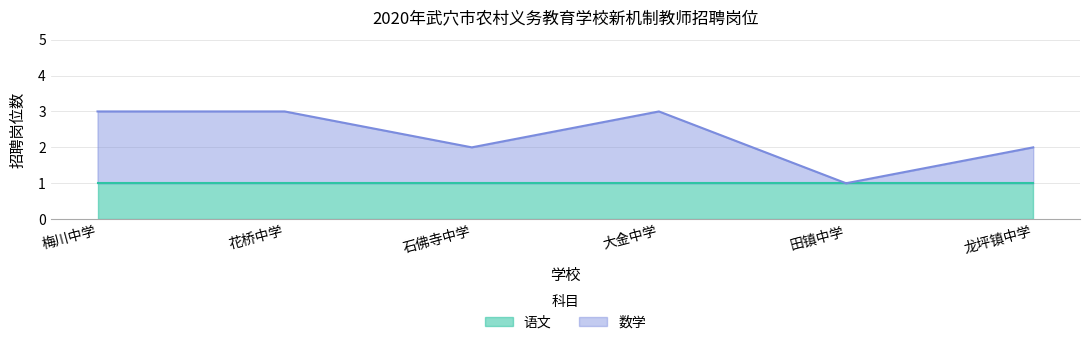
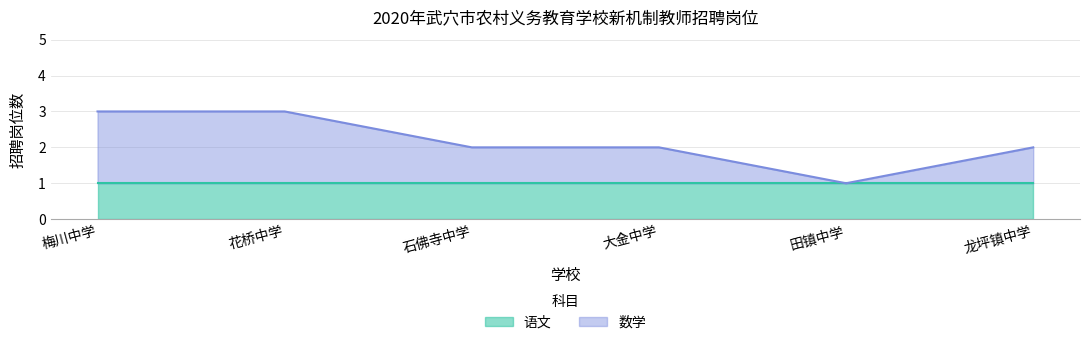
  {
    "语文": {
      "梅川中学": 1,
      "花桥中学": 1,
      "石佛寺中学": 1,
      "大金中学": 1,
      "龙坪镇中学": 1
    },
    "数学": {
      "梅川中学": 2,
      "花桥中学": 2,
      "石佛寺中学": 1,
-     "大金中学": 2,
+     "大金中学": 1,
      "龙坪镇中学": 1
    }
  }
